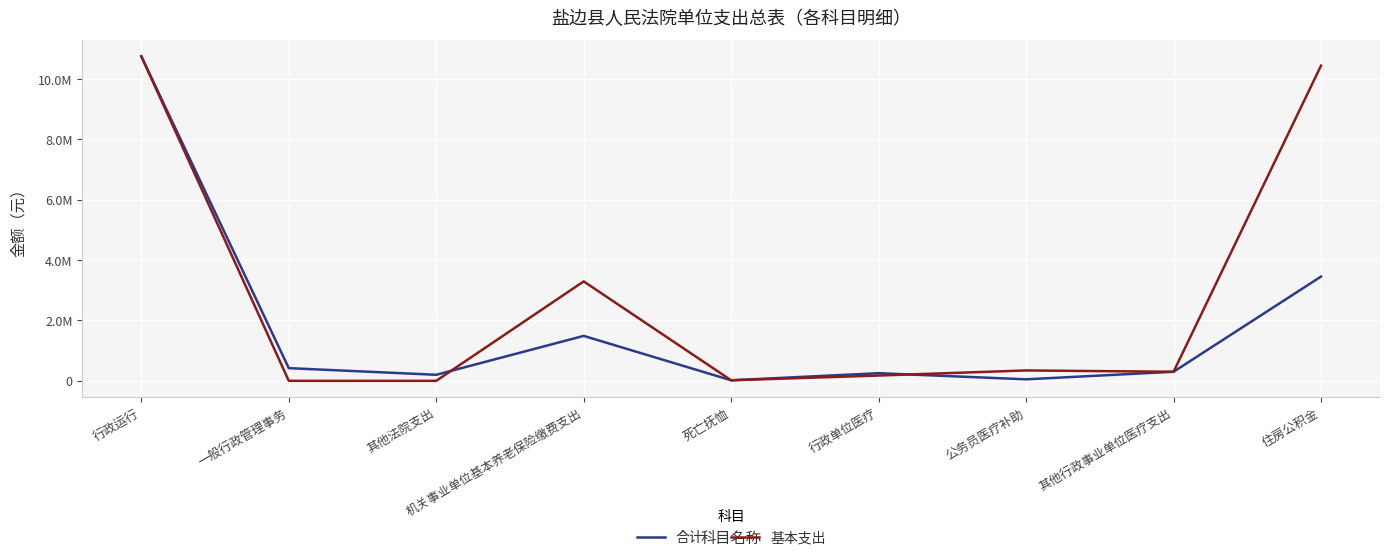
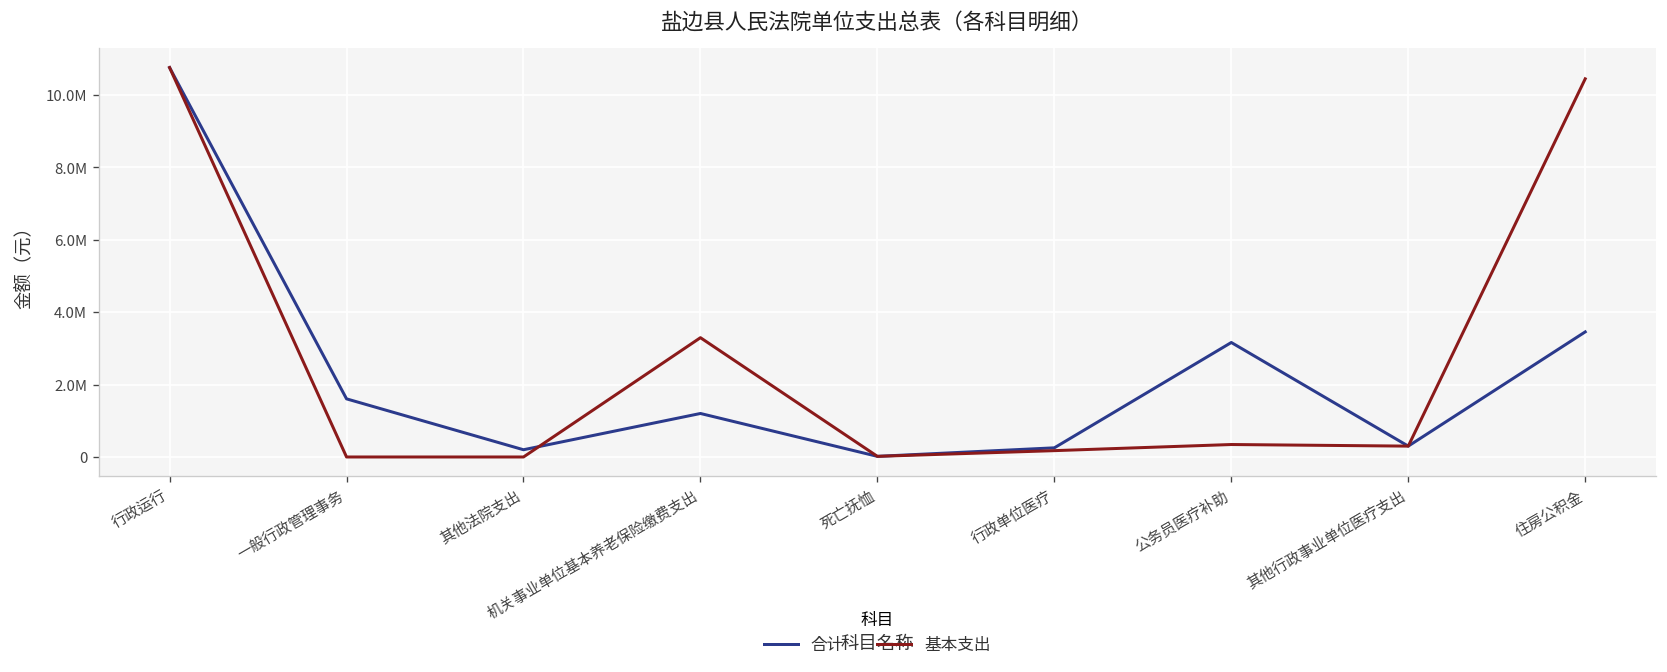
  {
    "合计": {
-     "一般行政管理事务": 400000,
+     "一般行政管理事务": 1600000,
      "其他法院支出": 200000,
-     "机关事业单位基本养老保险缴费支出": 1500000,
-     "公务员医疗补助": 0,
+     "机关事业单位基本养老保险缴费支出": 1200000,
+     "公务员医疗补助": 3200000,
      "住房公积金": 3500000
    },
    "基本支出": {
      "一般行政管理事务": 0,
      "其他法院支出": 0,
      "机关事业单位基本养老保险缴费支出": 3300000,
      "公务员医疗补助": 300000,
      "住房公积金": 10400000
    }
  }
